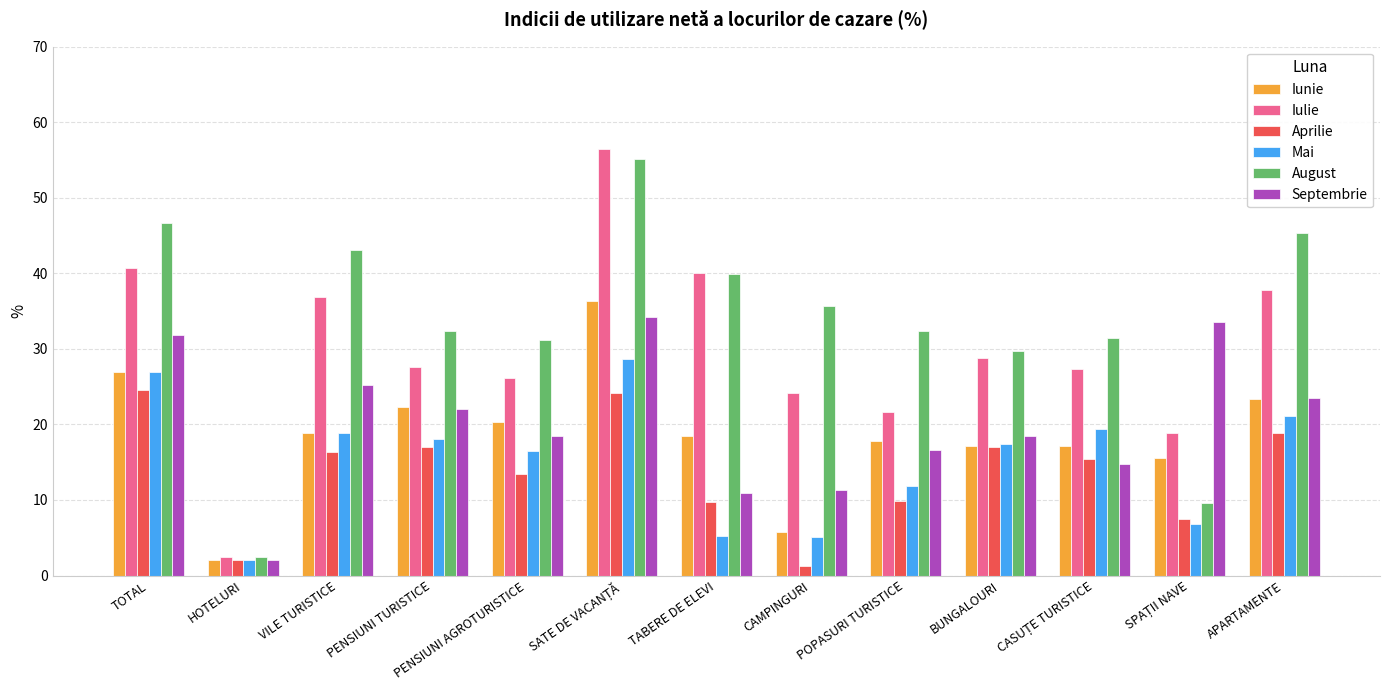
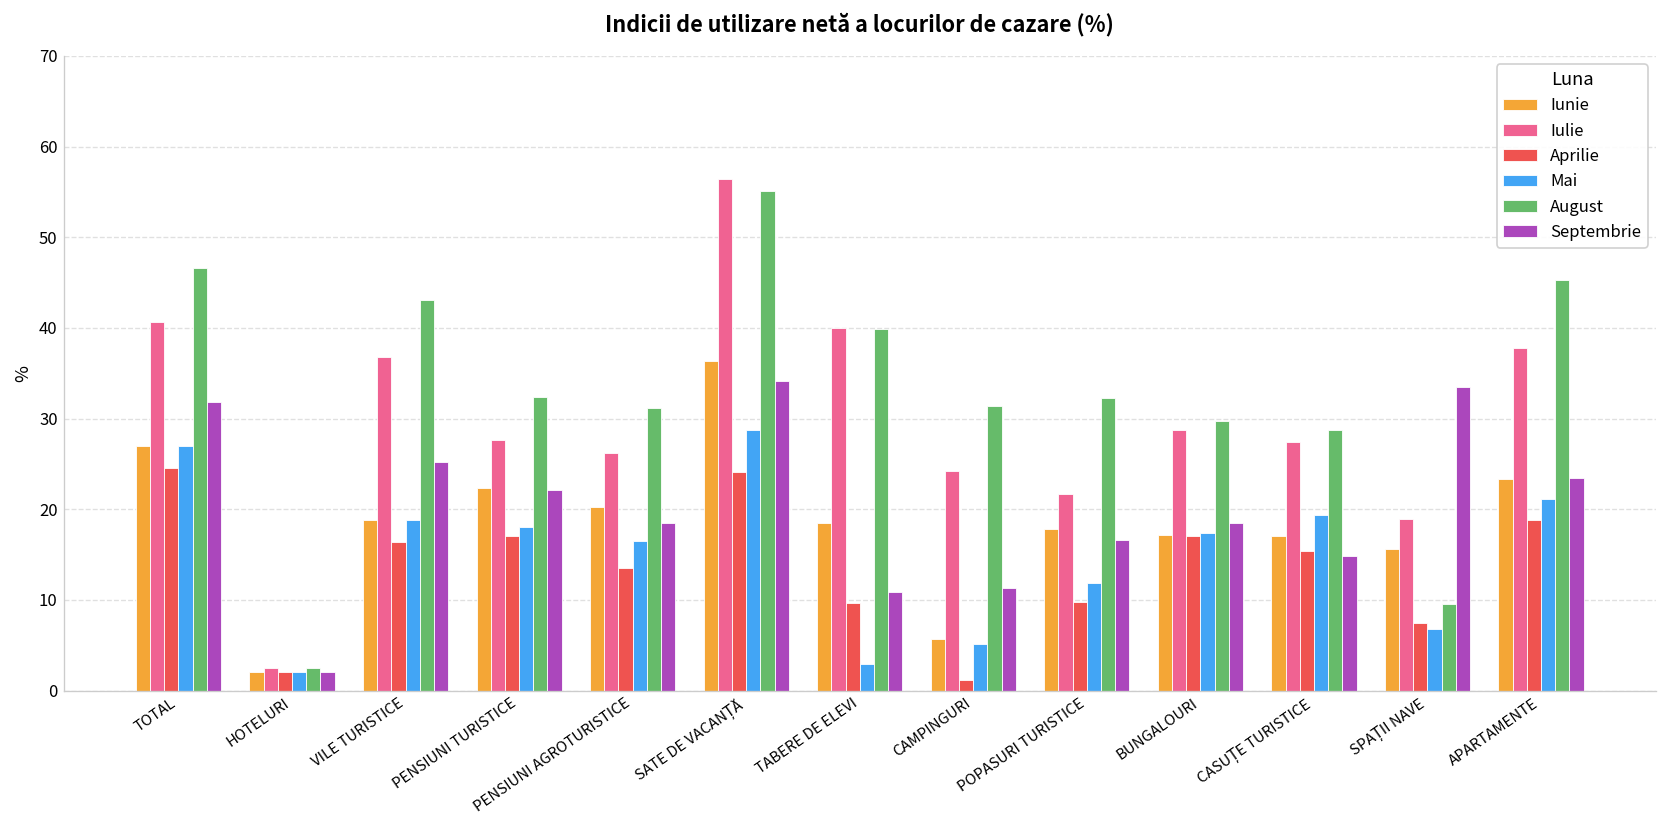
  {
    "Iunie": {
      "TOTAL": 27,
      "HOTELURI": 2,
      "VILE TURISTICE": 19,
      "PENSIUNI TURISTICE": 22,
      "PENSIUNI AGROTURISTICE": 20,
      "SATE DE VACANȚĂ": 36,
      "TABERE DE ELEVI": 19,
      "CAMPINGURI": 6,
      "POPASURI TURISTICE": 18,
      "BUNGALOURI": 17,
      "CASUȚE TURISTICE": 17,
      "SPAȚII NAVE": 16,
      "APARTAMENTE": 23
    },
    "Iulie": {
      "TOTAL": 41,
      "HOTELURI": 3,
      "VILE TURISTICE": 37,
      "PENSIUNI TURISTICE": 28,
      "PENSIUNI AGROTURISTICE": 26,
      "SATE DE VACANȚĂ": 56,
      "TABERE DE ELEVI": 40,
      "CAMPINGURI": 24,
      "POPASURI TURISTICE": 22,
      "BUNGALOURI": 29,
      "CASUȚE TURISTICE": 27,
      "SPAȚII NAVE": 19,
      "APARTAMENTE": 38
    },
    "Aprilie": {
      "TOTAL": 25,
      "HOTELURI": 2,
      "VILE TURISTICE": 16,
      "PENSIUNI TURISTICE": 17,
      "PENSIUNI AGROTURISTICE": 14,
      "SATE DE VACANȚĂ": 24,
      "TABERE DE ELEVI": 10,
      "CAMPINGURI": 1,
      "POPASURI TURISTICE": 10,
      "BUNGALOURI": 17,
      "CASUȚE TURISTICE": 15,
      "SPAȚII NAVE": 8,
      "APARTAMENTE": 19
    },
    "Mai": {
      "TOTAL": 27,
      "HOTELURI": 2,
      "VILE TURISTICE": 19,
      "PENSIUNI TURISTICE": 18,
      "PENSIUNI AGROTURISTICE": 17,
      "SATE DE VACANȚĂ": 29,
-     "TABERE DE ELEVI": 5,
+     "TABERE DE ELEVI": 3,
      "CAMPINGURI": 5,
      "POPASURI TURISTICE": 12,
      "BUNGALOURI": 17,
      "CASUȚE TURISTICE": 19,
      "SPAȚII NAVE": 7,
      "APARTAMENTE": 21
    },
    "August": {
      "TOTAL": 47,
      "HOTELURI": 3,
      "VILE TURISTICE": 43,
      "PENSIUNI TURISTICE": 32,
      "PENSIUNI AGROTURISTICE": 31,
      "SATE DE VACANȚĂ": 55,
      "TABERE DE ELEVI": 40,
-     "CAMPINGURI": 36,
+     "CAMPINGURI": 31,
      "POPASURI TURISTICE": 32,
      "BUNGALOURI": 30,
-     "CASUȚE TURISTICE": 31,
+     "CASUȚE TURISTICE": 29,
      "SPAȚII NAVE": 10,
      "APARTAMENTE": 45
    },
    "Septembrie": {
      "TOTAL": 32,
      "HOTELURI": 2,
      "VILE TURISTICE": 25,
      "PENSIUNI TURISTICE": 22,
      "PENSIUNI AGROTURISTICE": 19,
      "SATE DE VACANȚĂ": 34,
      "TABERE DE ELEVI": 11,
      "CAMPINGURI": 11,
      "POPASURI TURISTICE": 17,
      "BUNGALOURI": 19,
      "CASUȚE TURISTICE": 15,
      "SPAȚII NAVE": 34,
      "APARTAMENTE": 24
    }
  }
